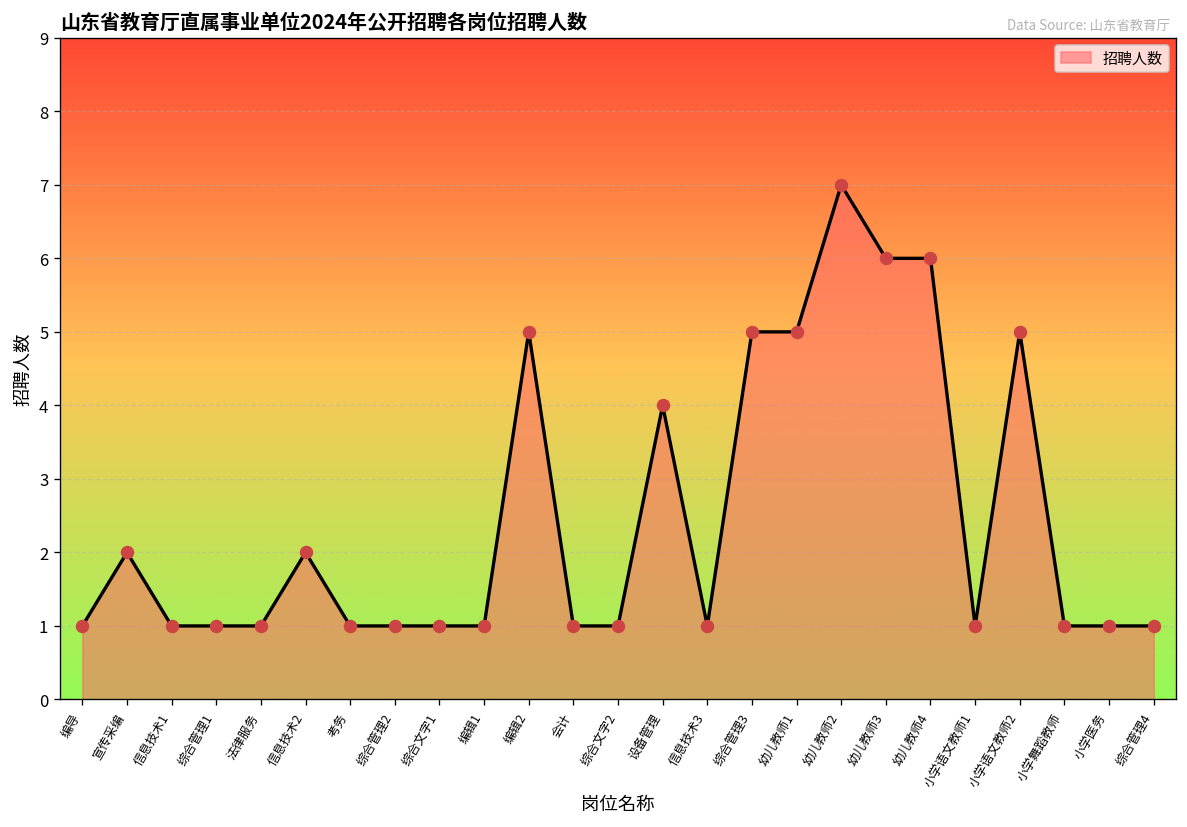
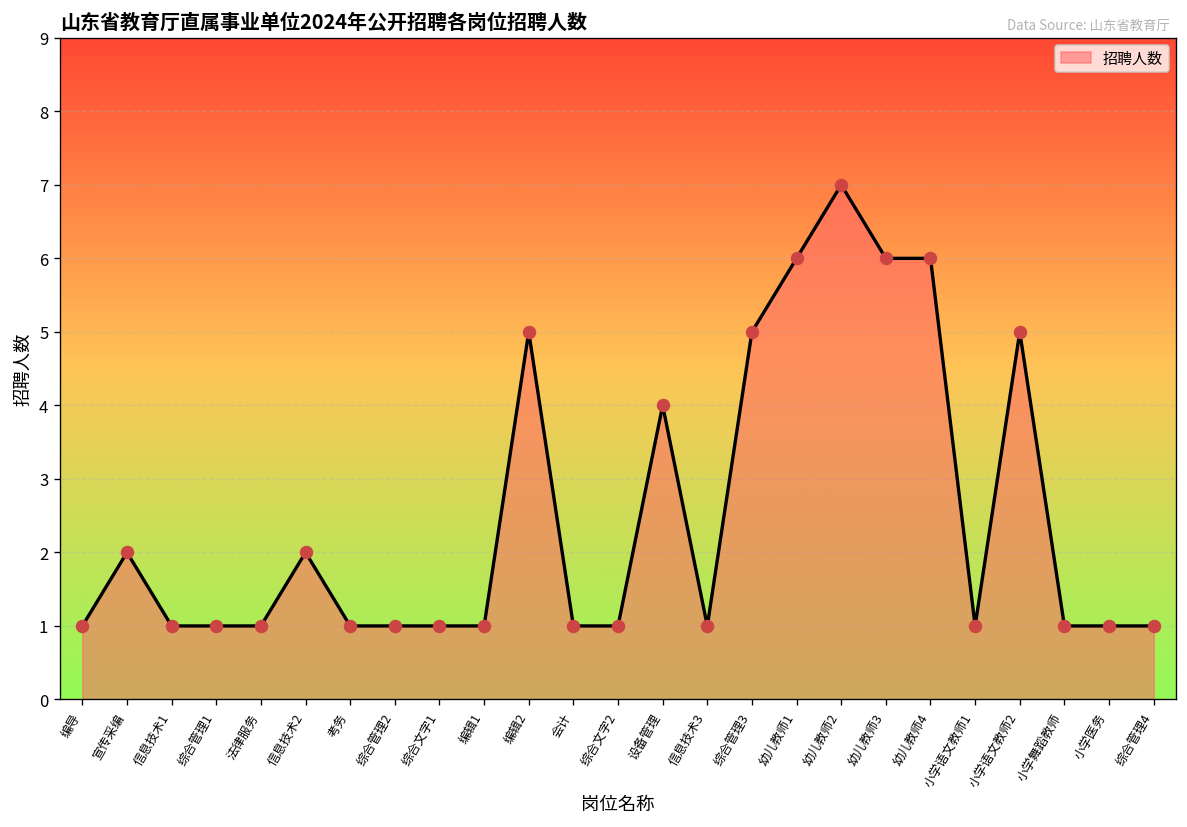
  {
    "编导": 1,
    "宣传采编": 2,
    "信息技术1": 1,
    "综合管理1": 1,
    "法律服务": 1,
    "信息技术2": 2,
    "考务": 1,
    "综合管理2": 1,
    "综合文字1": 1,
    "编辑1": 1,
    "编辑2": 5,
    "会计": 1,
    "综合文字2": 1,
    "设备管理": 4,
    "信息技术3": 1,
    "综合管理3": 5,
-   "幼儿教师1": 5,
+   "幼儿教师1": 6,
    "幼儿教师2": 7,
    "幼儿教师3": 6,
    "幼儿教师4": 6,
    "小学语文教师1": 1,
    "小学语文教师2": 5,
    "小学舞蹈教师": 1,
    "小学医务": 1,
    "综合管理4": 1
  }
